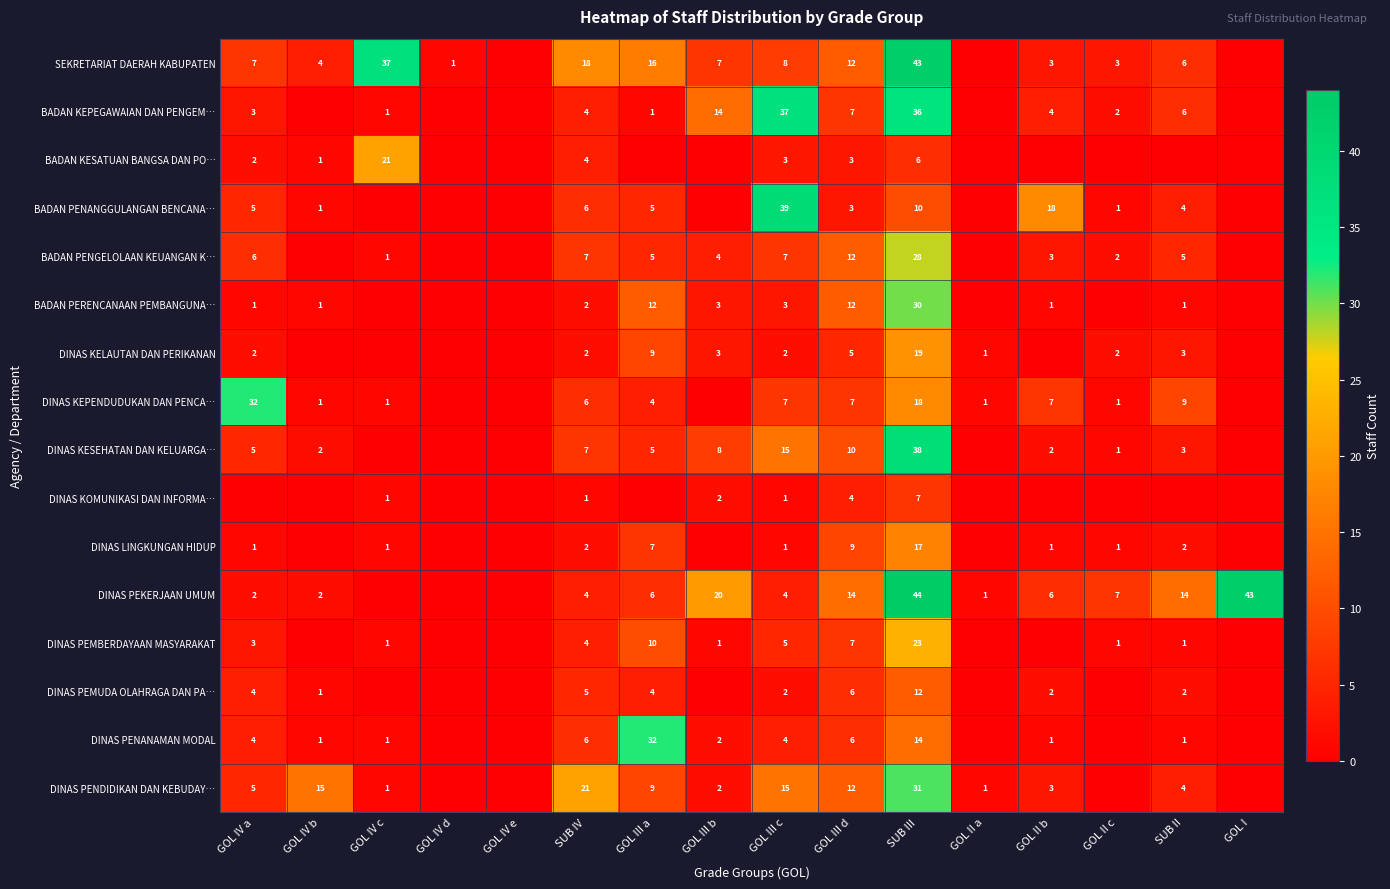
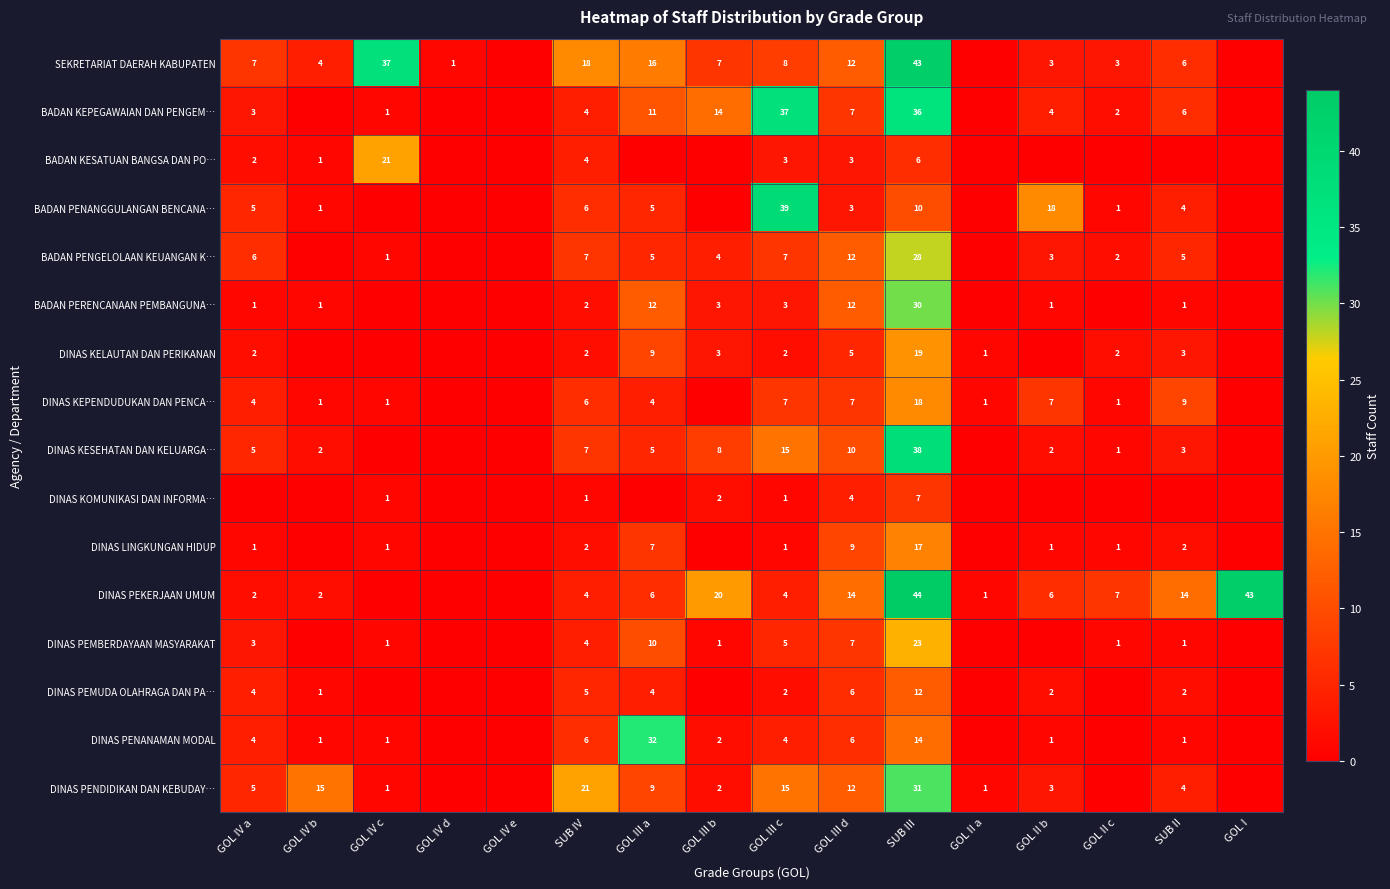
  {
    "SEKRETARIAT DAERAH KABUPATEN": {
      "GOL IV a": 7,
      "GOL IV b": 4,
      "GOL IV c": 37,
      "GOL IV d": 1,
      "SUB IV": 18,
      "GOL III a": 16,
      "GOL III b": 7,
      "GOL III c": 8,
      "GOL III d": 12,
      "SUB III": 43,
      "GOL II b": 3,
      "GOL II c": 3,
      "SUB II": 6
    },
    "BADAN KEPEGAWAIAN DAN PENGEM…": {
      "GOL IV a": 3,
      "GOL IV c": 1,
      "SUB IV": 4,
-     "GOL III a": 1,
+     "GOL III a": 11,
      "GOL III b": 14,
      "GOL III c": 37,
      "GOL III d": 7,
      "SUB III": 36,
      "GOL II b": 4,
      "GOL II c": 2,
      "SUB II": 6
    },
    "BADAN KESATUAN BANGSA DAN PO…": {
      "GOL IV a": 2,
      "GOL IV b": 1,
      "GOL IV c": 21,
      "SUB IV": 4,
      "GOL III c": 3,
      "GOL III d": 3,
      "SUB III": 6
    },
    "BADAN PENANGGULANGAN BENCANA…": {
      "GOL IV a": 5,
      "GOL IV b": 1,
      "SUB IV": 6,
      "GOL III a": 5,
      "GOL III c": 39,
      "GOL III d": 3,
      "SUB III": 10,
      "GOL II b": 18,
      "GOL II c": 1,
      "SUB II": 4
    },
    "BADAN PENGELOLAAN KEUANGAN K…": {
      "GOL IV a": 6,
      "GOL IV c": 1,
      "SUB IV": 7,
      "GOL III a": 5,
      "GOL III b": 4,
      "GOL III c": 7,
      "GOL III d": 12,
      "SUB III": 28,
      "GOL II b": 3,
      "GOL II c": 2,
      "SUB II": 5
    },
    "BADAN PERENCANAAN PEMBANGUNA…": {
      "GOL IV a": 1,
      "GOL IV b": 1,
      "SUB IV": 2,
      "GOL III a": 12,
      "GOL III b": 3,
      "GOL III c": 3,
      "GOL III d": 12,
      "SUB III": 30,
      "GOL II b": 1,
      "SUB II": 1
    },
    "DINAS KELAUTAN DAN PERIKANAN": {
      "GOL IV a": 2,
      "SUB IV": 2,
      "GOL III a": 9,
      "GOL III b": 3,
      "GOL III c": 2,
      "GOL III d": 5,
      "SUB III": 19,
      "GOL II a": 1,
      "GOL II c": 2,
      "SUB II": 3
    },
    "DINAS KEPENDUDUKAN DAN PENCA…": {
-     "GOL IV a": 32,
+     "GOL IV a": 4,
      "GOL IV b": 1,
      "GOL IV c": 1,
      "SUB IV": 6,
      "GOL III a": 4,
      "GOL III c": 7,
      "GOL III d": 7,
      "SUB III": 18,
      "GOL II a": 1,
      "GOL II b": 7,
      "GOL II c": 1,
      "SUB II": 9
    },
    "DINAS KESEHATAN DAN KELUARGA…": {
      "GOL IV a": 5,
      "GOL IV b": 2,
      "SUB IV": 7,
      "GOL III a": 5,
      "GOL III b": 8,
      "GOL III c": 15,
      "GOL III d": 10,
      "SUB III": 38,
      "GOL II b": 2,
      "GOL II c": 1,
      "SUB II": 3
    },
    "DINAS KOMUNIKASI DAN INFORMA…": {
      "GOL IV c": 1,
      "SUB IV": 1,
      "GOL III b": 2,
      "GOL III c": 1,
      "GOL III d": 4,
      "SUB III": 7
    },
    "DINAS LINGKUNGAN HIDUP": {
      "GOL IV a": 1,
      "GOL IV c": 1,
      "SUB IV": 2,
      "GOL III a": 7,
      "GOL III c": 1,
      "GOL III d": 9,
      "SUB III": 17,
      "GOL II b": 1,
      "GOL II c": 1,
      "SUB II": 2
    },
    "DINAS PEKERJAAN UMUM": {
      "GOL IV a": 2,
      "GOL IV b": 2,
      "SUB IV": 4,
      "GOL III a": 6,
      "GOL III b": 20,
      "GOL III c": 4,
      "GOL III d": 14,
      "SUB III": 44,
      "GOL II a": 1,
      "GOL II b": 6,
      "GOL II c": 7,
      "SUB II": 14,
      "GOL I": 43
    },
    "DINAS PEMBERDAYAAN MASYARAKAT": {
      "GOL IV a": 3,
      "GOL IV c": 1,
      "SUB IV": 4,
      "GOL III a": 10,
      "GOL III b": 1,
      "GOL III c": 5,
      "GOL III d": 7,
      "SUB III": 23,
      "GOL II c": 1,
      "SUB II": 1
    },
    "DINAS PEMUDA OLAHRAGA DAN PA…": {
      "GOL IV a": 4,
      "GOL IV b": 1,
      "SUB IV": 5,
      "GOL III a": 4,
      "GOL III c": 2,
      "GOL III d": 6,
      "SUB III": 12,
      "GOL II b": 2,
      "SUB II": 2
    },
    "DINAS PENANAMAN MODAL": {
      "GOL IV a": 4,
      "GOL IV b": 1,
      "GOL IV c": 1,
      "SUB IV": 6,
      "GOL III a": 32,
      "GOL III b": 2,
      "GOL III c": 4,
      "GOL III d": 6,
      "SUB III": 14,
      "GOL II b": 1,
      "SUB II": 1
    },
    "DINAS PENDIDIKAN DAN KEBUDAY…": {
      "GOL IV a": 5,
      "GOL IV b": 15,
      "GOL IV c": 1,
      "SUB IV": 21,
      "GOL III a": 9,
      "GOL III b": 2,
      "GOL III c": 15,
      "GOL III d": 12,
      "SUB III": 31,
      "GOL II a": 1,
      "GOL II b": 3,
      "SUB II": 4
    }
  }
